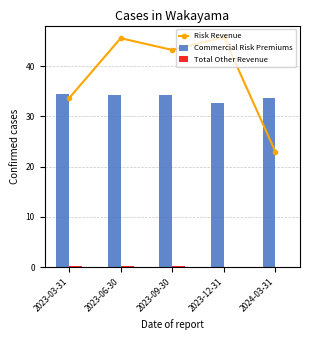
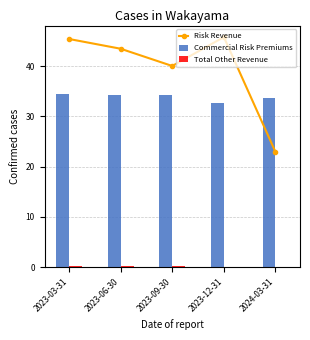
  {
    "Commercial Risk Premiums": {
      "2023-03-31": 35,
      "2023-06-30": 34,
      "2023-09-30": 34,
      "2023-12-31": 33,
      "2024-03-31": 34
    },
    "Risk Revenue": {
-     "2023-03-31": 34,
-     "2023-06-30": 46,
-     "2023-09-30": 43,
+     "2023-03-31": 45,
+     "2023-06-30": 43,
+     "2023-09-30": 40,
      "2024-03-31": 23
    }
  }
